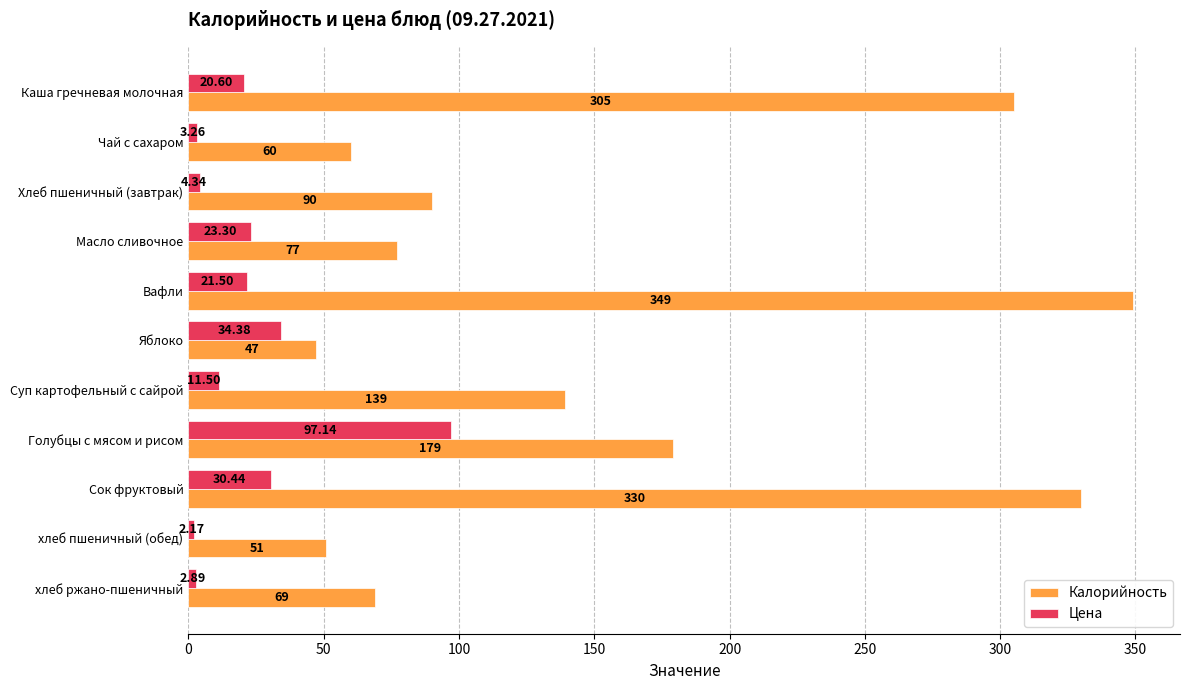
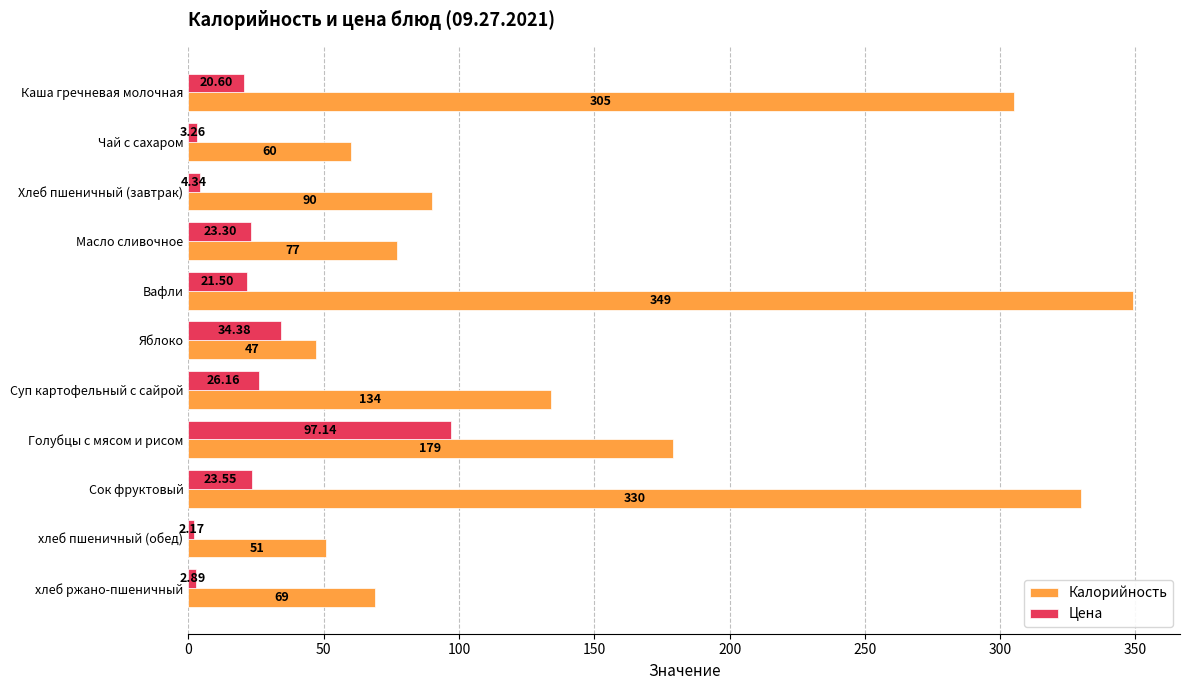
  {
    "Калорийность": {
      "Каша гречневая молочная": 305,
      "Чай с сахаром": 60,
      "Хлеб пшеничный (завтрак)": 90,
      "Масло сливочное": 77,
      "Вафли": 349,
      "Яблоко": 47,
-     "Суп картофельный с сайрой": 139,
+     "Суп картофельный с сайрой": 134,
      "Голубцы с мясом и рисом": 179,
      "Сок фруктовый": 330,
      "хлеб пшеничный (обед)": 51,
      "хлеб ржано-пшеничный": 69
    },
    "Цена": {
      "Каша гречневая молочная": 20.60,
      "Чай с сахаром": 3.26,
      "Хлеб пшеничный (завтрак)": 4.34,
      "Масло сливочное": 23.30,
      "Вафли": 21.50,
      "Яблоко": 34.38,
-     "Суп картофельный с сайрой": 11.50,
+     "Суп картофельный с сайрой": 26.16,
      "Голубцы с мясом и рисом": 97.14,
-     "Сок фруктовый": 30.44,
+     "Сок фруктовый": 23.55,
      "хлеб пшеничный (обед)": 2.17,
      "хлеб ржано-пшеничный": 2.89
    }
  }
